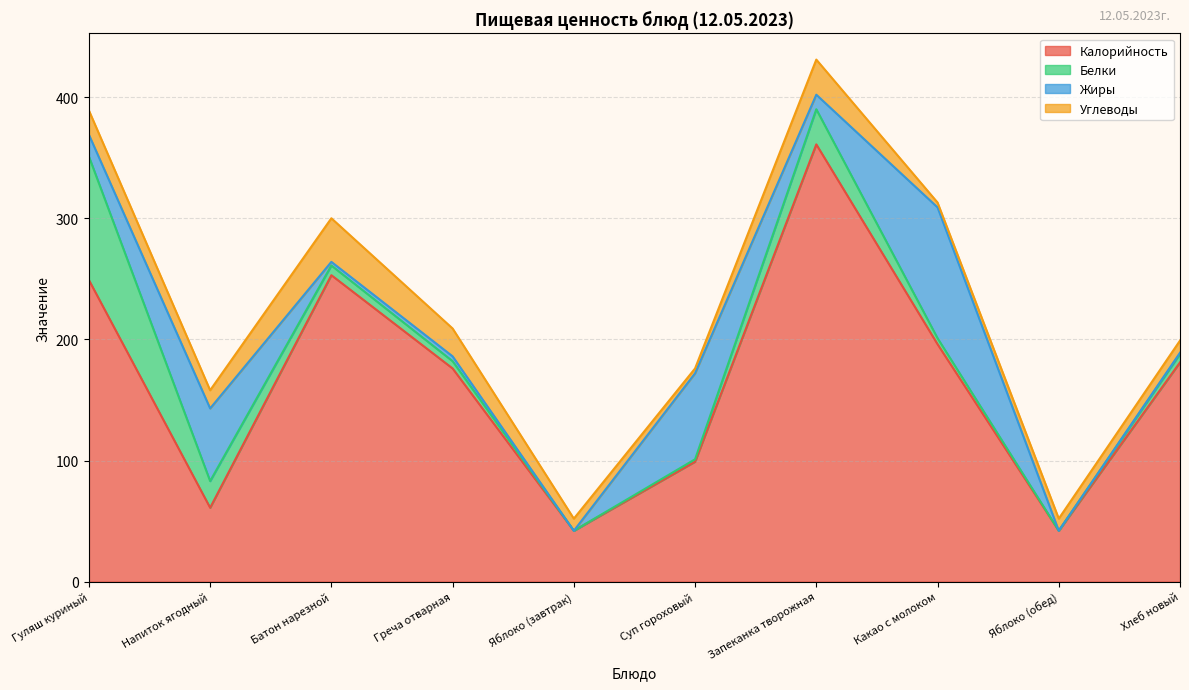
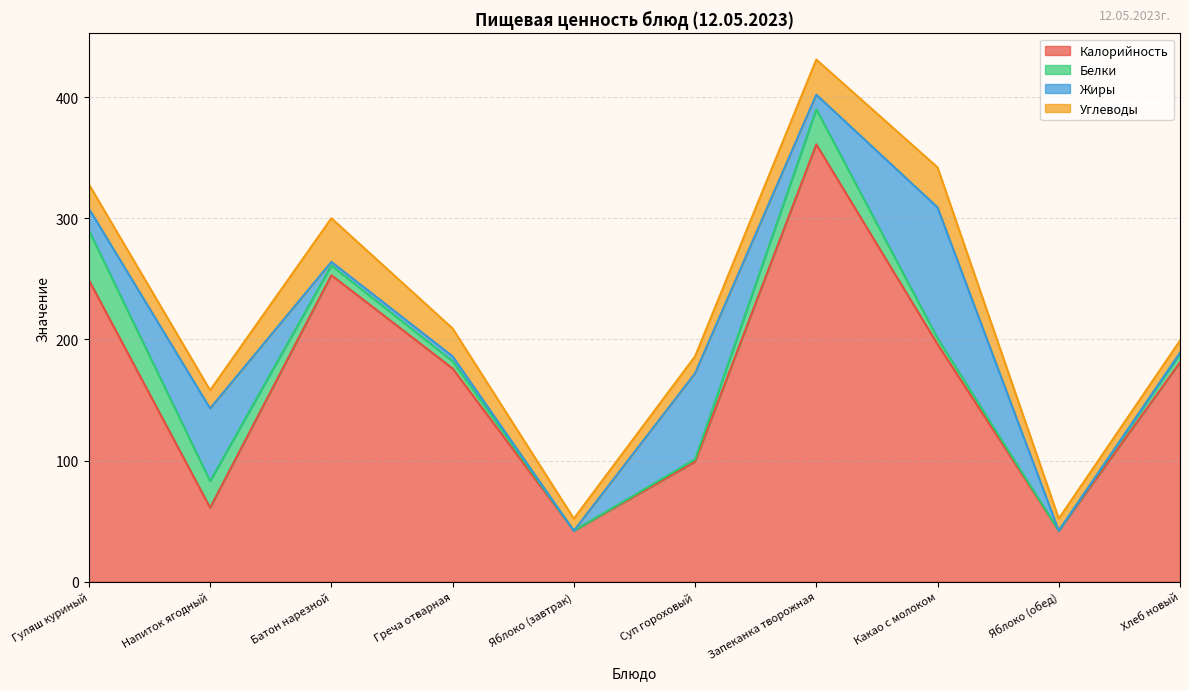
  {
    "Калорийность": {
      "Гуляш куриный": 249,
      "Напиток ягодный": 61,
      "Батон нарезной": 253,
      "Греча отварная": 176,
      "Запеканка творожная": 361,
      "Какао с молоком": 196,
      "Хлеб новый": 181
    },
    "Белки": {
-     "Гуляш куриный": 102,
+     "Гуляш куриный": 41,
      "Напиток ягодный": 22,
      "Батон нарезной": 8,
      "Греча отварная": 6,
      "Запеканка творожная": 29,
      "Какао с молоком": 5
    },
    "Жиры": {
      "Гуляш куриный": 18,
      "Напиток ягодный": 60,
      "Батон нарезной": 3,
      "Греча отварная": 4,
      "Суп гороховый": 71,
      "Запеканка творожная": 12,
      "Какао с молоком": 108
    },
    "Углеводы": {
      "Гуляш куриный": 20,
      "Напиток ягодный": 15,
      "Батон нарезной": 36,
      "Греча отварная": 23,
      "Яблоко (завтрак)": 10,
-     "Суп гороховый": 4,
+     "Суп гороховый": 14,
      "Запеканка творожная": 29,
-     "Какао с молоком": 4,
+     "Какао с молоком": 33,
      "Яблоко (обед)": 10,
      "Хлеб новый": 10
    }
  }
